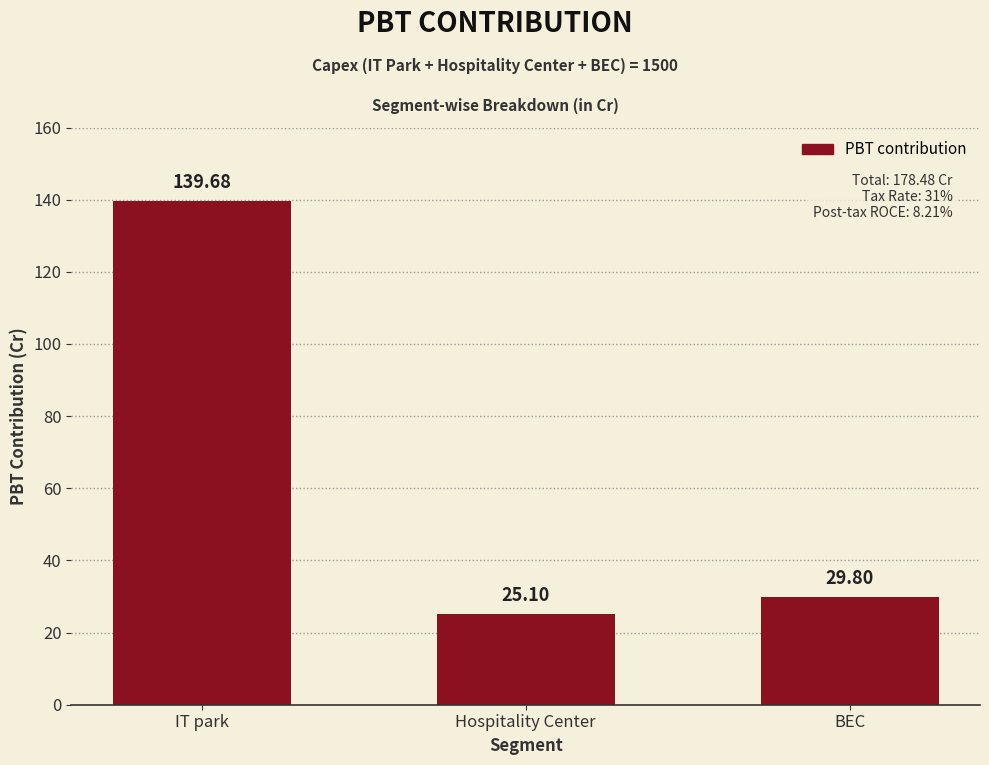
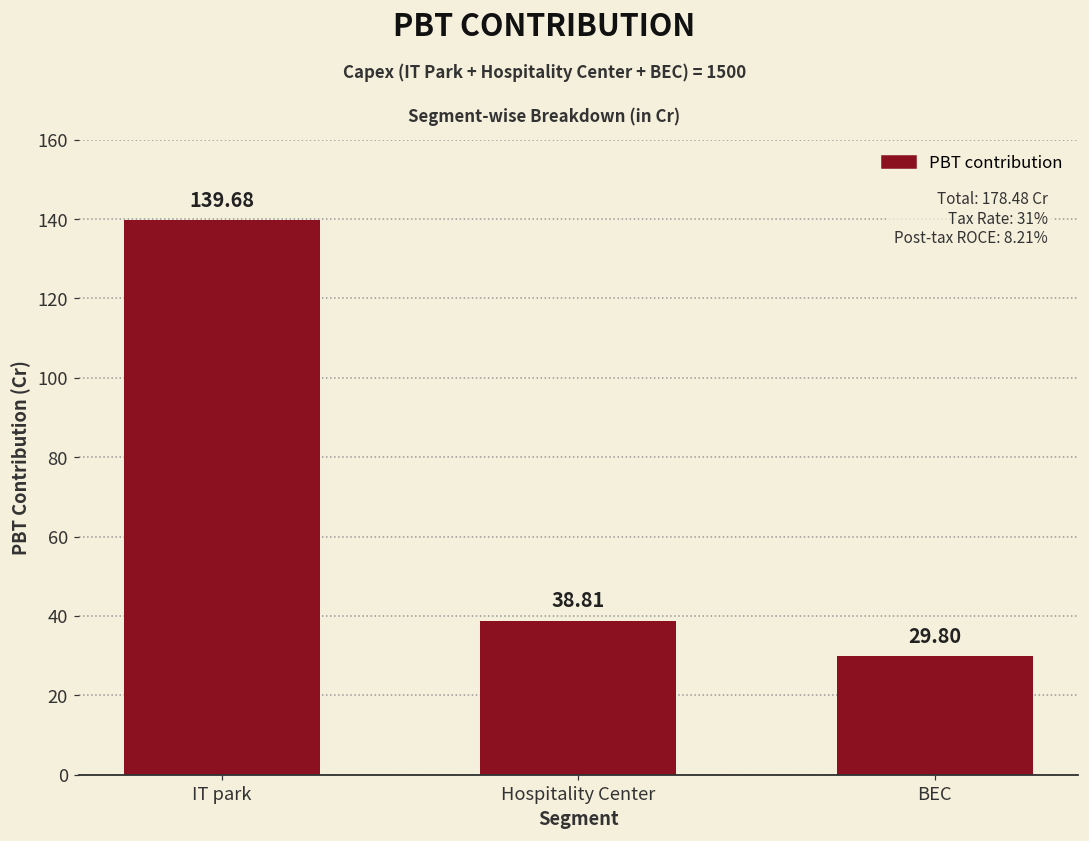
  {
    "IT park": 139.68,
-   "Hospitality Center": 25.10,
+   "Hospitality Center": 38.81,
    "BEC": 29.80
  }
